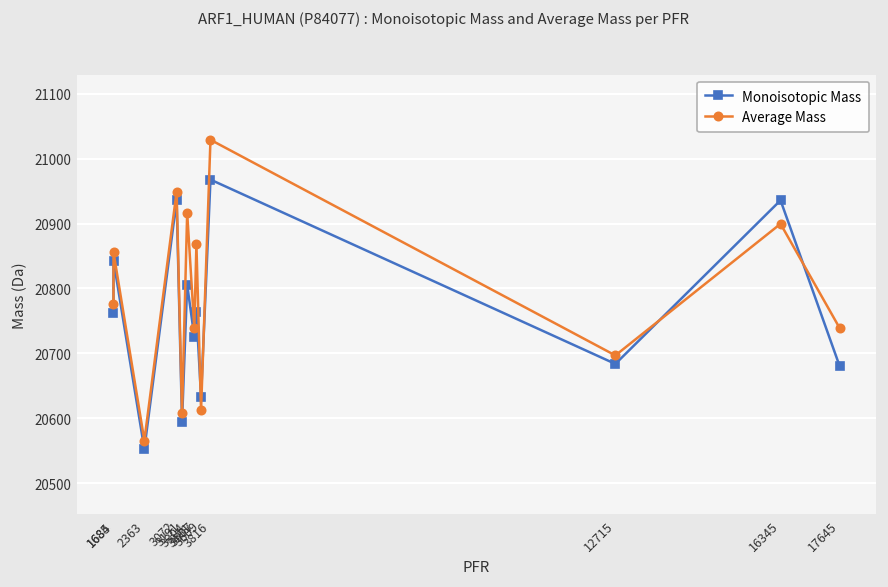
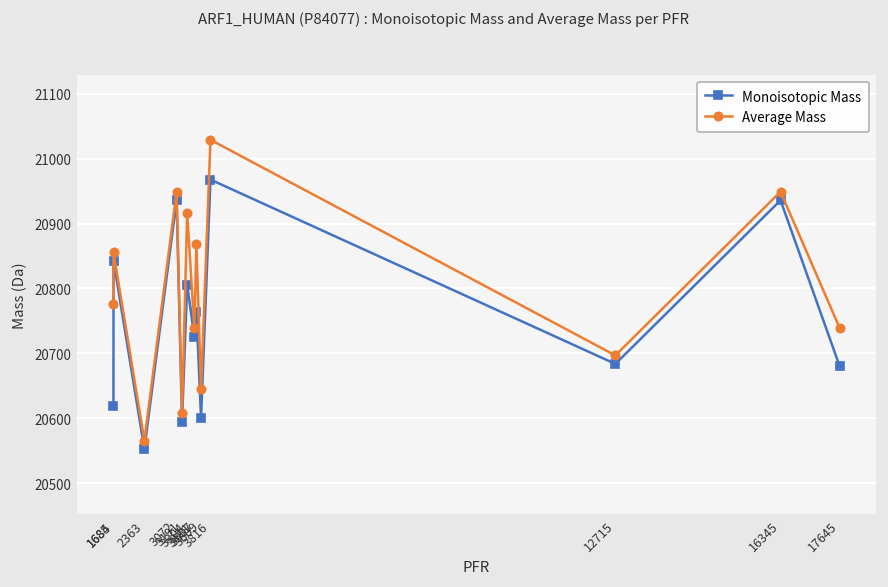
  {
    "Monoisotopic Mass": {
-     "1684": 20760,
+     "1684": 20620,
      "1685": 20840,
      "2363": 20550,
      "3072": 20940,
      "3191": 20590,
      "3304": 20810,
      "3461": 20730,
      "3507": 20760,
-     "3609": 20630,
+     "3609": 20600,
      "3816": 20970,
      "12715": 20680,
      "16345": 20940,
      "17645": 20680
    },
    "Average Mass": {
      "1684": 20780,
      "1685": 20860,
      "2363": 20570,
      "3072": 20950,
      "3191": 20610,
      "3304": 20920,
      "3461": 20740,
      "3507": 20870,
-     "3609": 20610,
+     "3609": 20650,
      "3816": 21030,
      "12715": 20700,
-     "16345": 20900,
+     "16345": 20950,
      "17645": 20740
    }
  }
